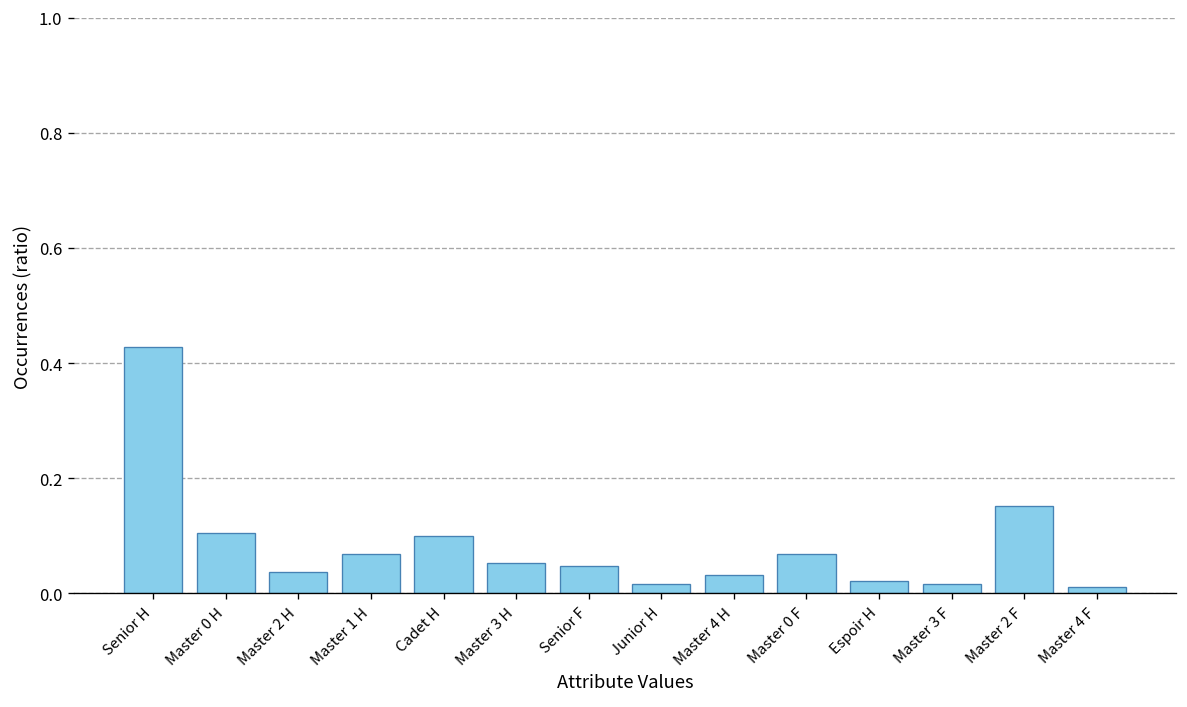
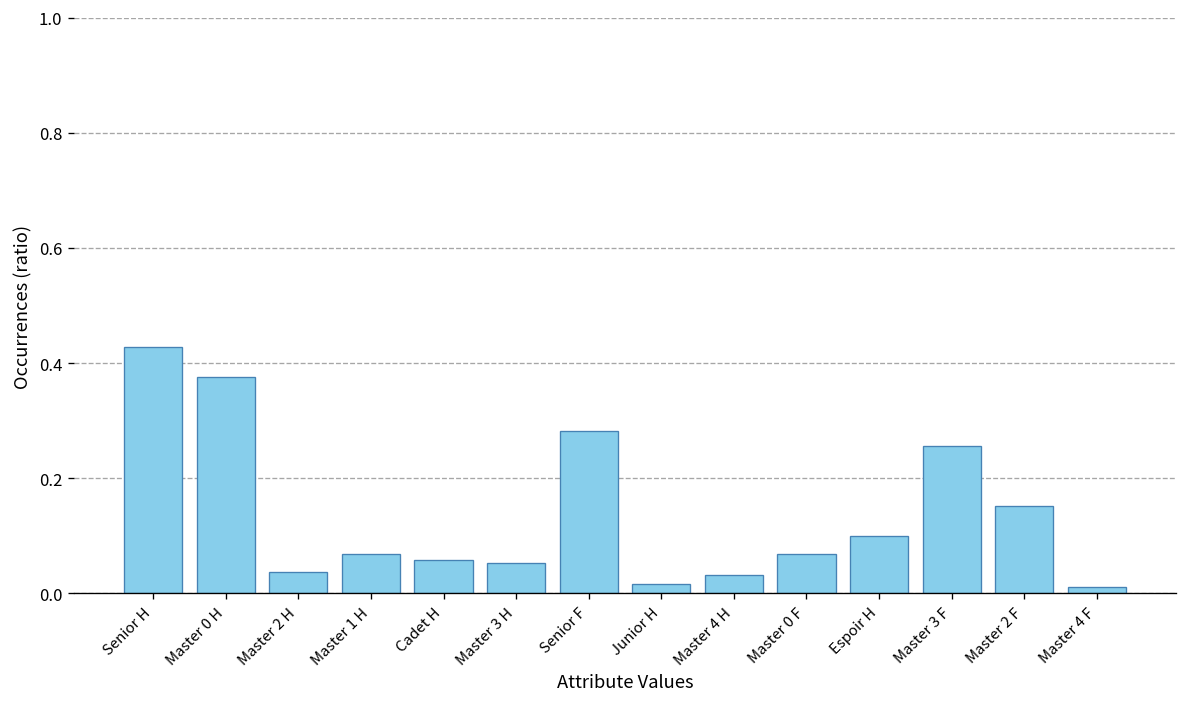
  {
    "Senior H": 0.43,
-   "Master 0 H": 0.10,
+   "Master 0 H": 0.38,
    "Master 2 H": 0.04,
    "Master 1 H": 0.07,
-   "Cadet H": 0.10,
+   "Cadet H": 0.06,
    "Master 3 H": 0.05,
-   "Senior F": 0.05,
+   "Senior F": 0.28,
    "Junior H": 0.02,
    "Master 4 H": 0.03,
    "Master 0 F": 0.07,
-   "Espoir H": 0.02,
-   "Master 3 F": 0.02,
+   "Espoir H": 0.10,
+   "Master 3 F": 0.26,
    "Master 2 F": 0.15,
    "Master 4 F": 0.01
  }
